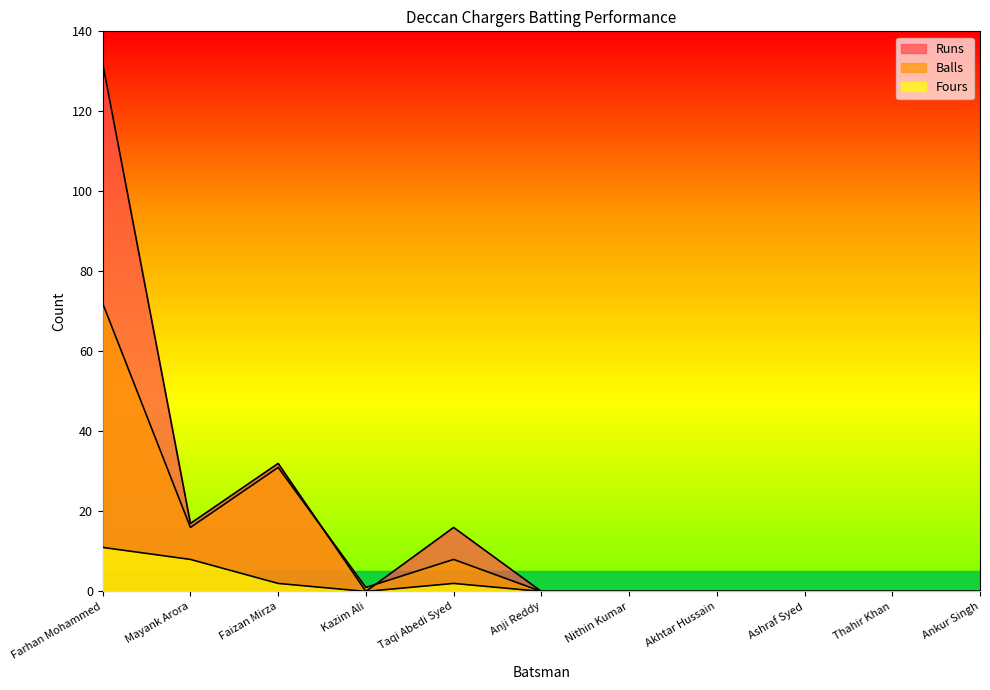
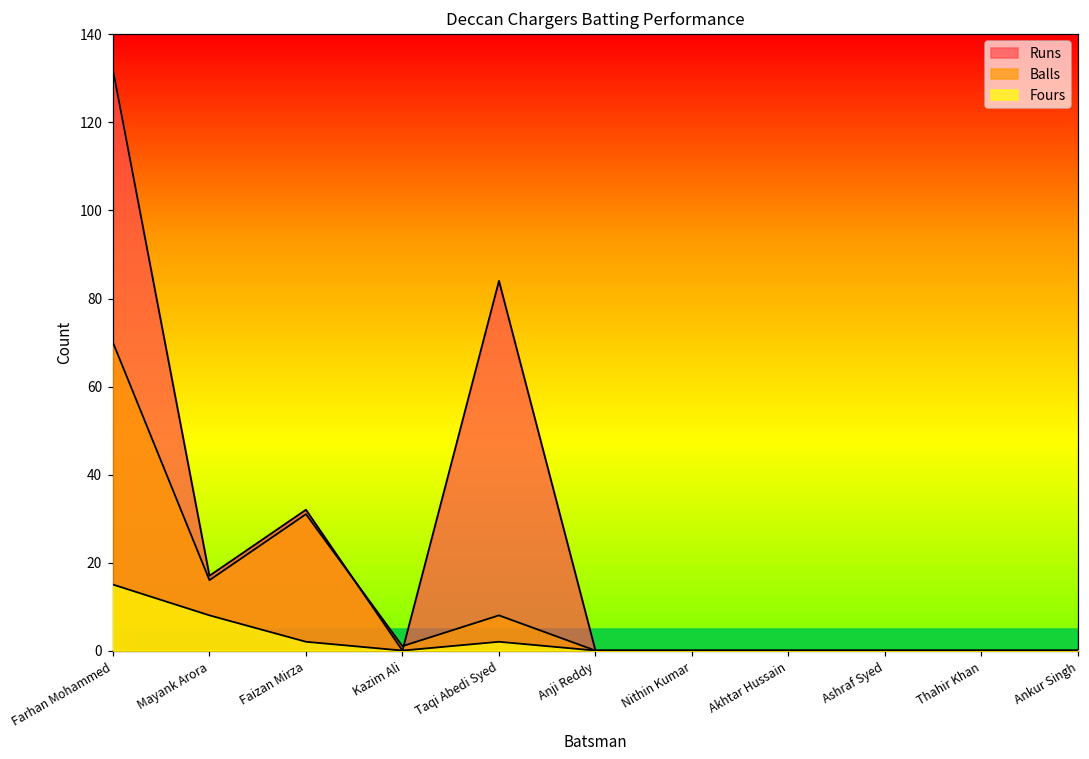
  {
    "Runs": {
      "Farhan Mohammed": 132,
      "Mayank Arora": 17,
      "Faizan Mirza": 32,
-     "Taqi Abedi Syed": 16
+     "Taqi Abedi Syed": 84
    },
    "Balls": {
-     "Farhan Mohammed": 72,
+     "Farhan Mohammed": 70,
      "Mayank Arora": 16,
      "Faizan Mirza": 31,
      "Taqi Abedi Syed": 8
    },
    "Fours": {
-     "Farhan Mohammed": 11,
+     "Farhan Mohammed": 15,
      "Mayank Arora": 8
    }
  }
